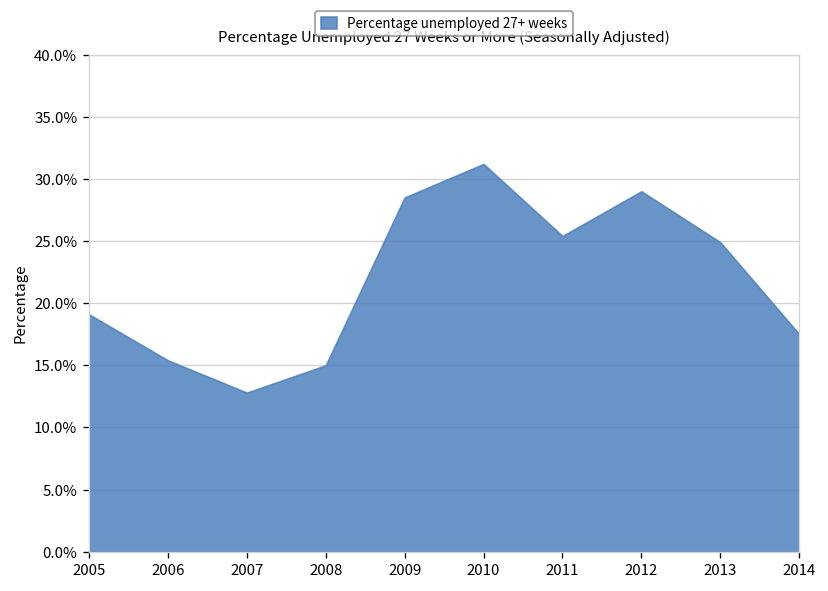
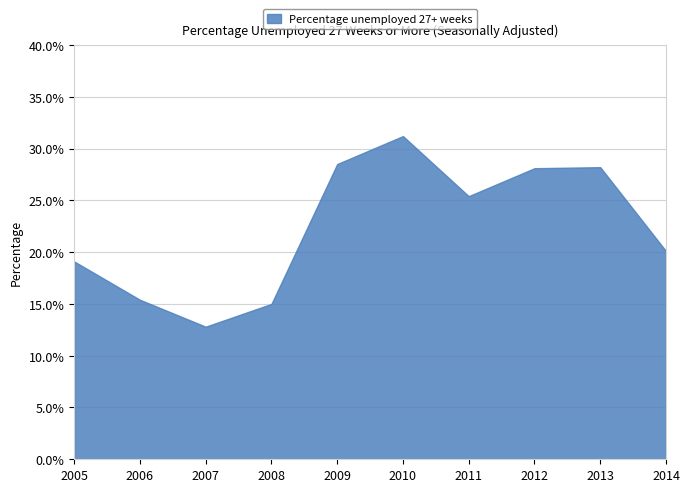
  {
    "2005": "19.1%",
    "2006": "15.4%",
    "2007": "12.8%",
    "2008": "15.0%",
    "2009": "28.5%",
    "2010": "31.2%",
    "2011": "25.4%",
-   "2012": "29.0%",
-   "2013": "24.9%",
-   "2014": "17.5%"
+   "2012": "28.1%",
+   "2013": "28.2%",
+   "2014": "20.1%"
  }
